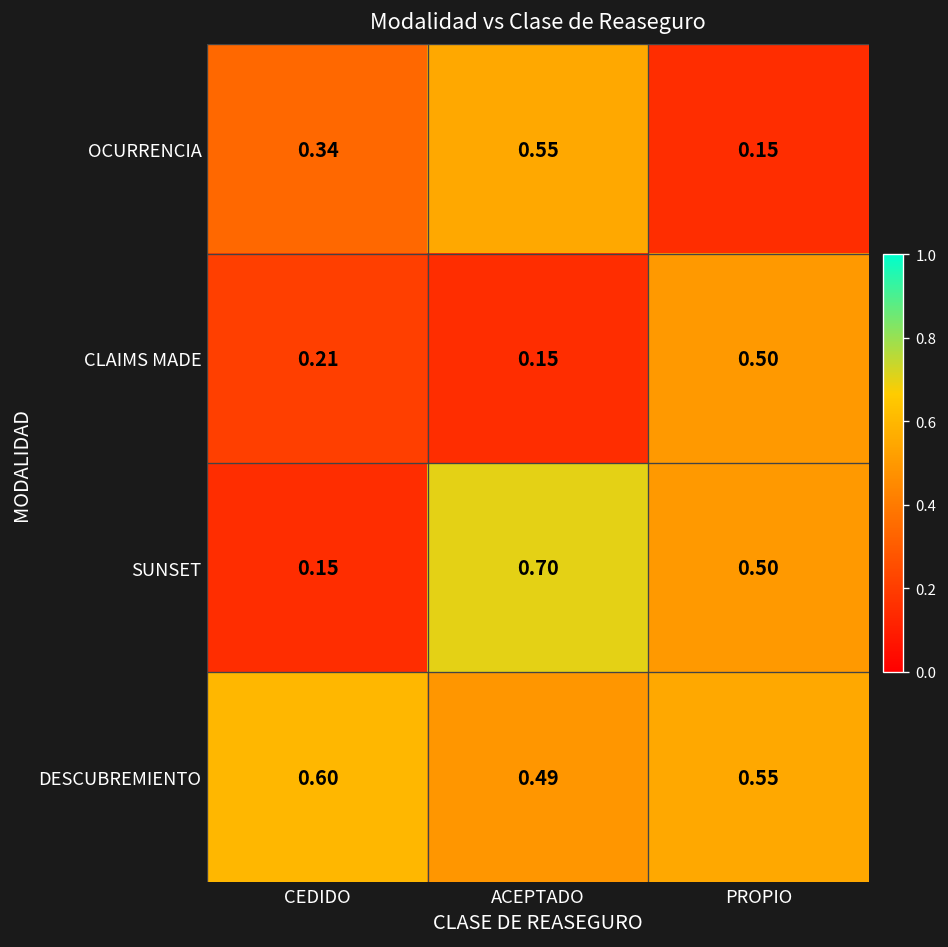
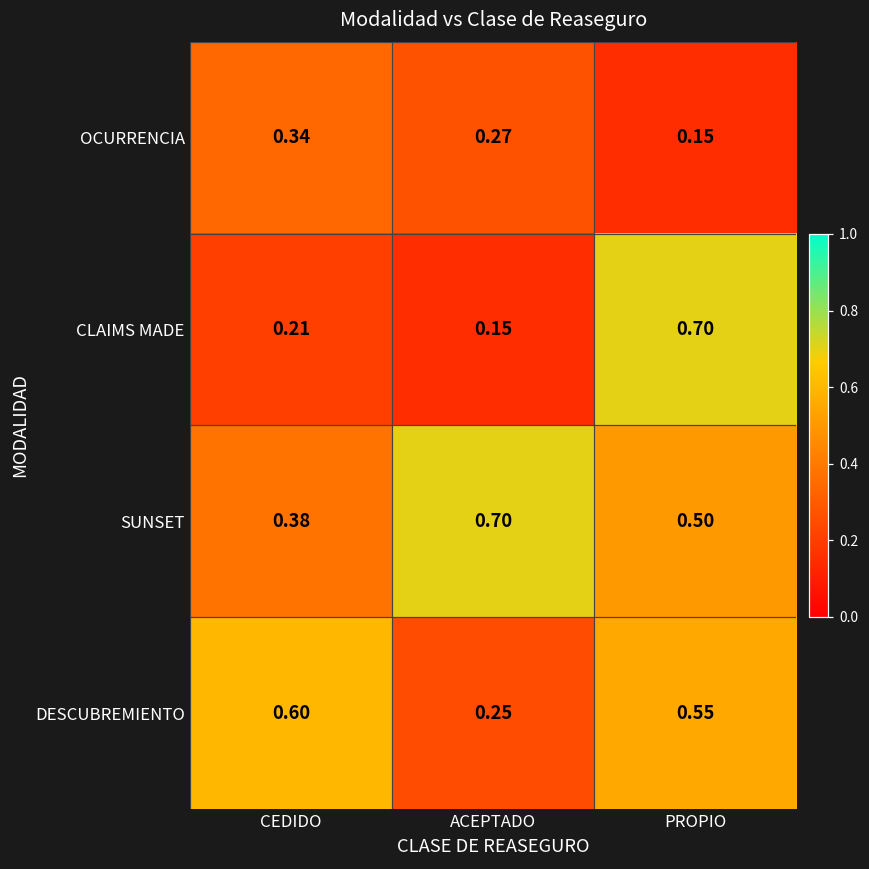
  {
    "OCURRENCIA": {
      "CEDIDO": 0.34,
-     "ACEPTADO": 0.55,
+     "ACEPTADO": 0.27,
      "PROPIO": 0.15
    },
    "CLAIMS MADE": {
      "CEDIDO": 0.21,
      "ACEPTADO": 0.15,
-     "PROPIO": 0.50
+     "PROPIO": 0.70
    },
    "SUNSET": {
-     "CEDIDO": 0.15,
+     "CEDIDO": 0.38,
      "ACEPTADO": 0.70,
      "PROPIO": 0.50
    },
    "DESCUBREMIENTO": {
      "CEDIDO": 0.60,
-     "ACEPTADO": 0.49,
+     "ACEPTADO": 0.25,
      "PROPIO": 0.55
    }
  }
